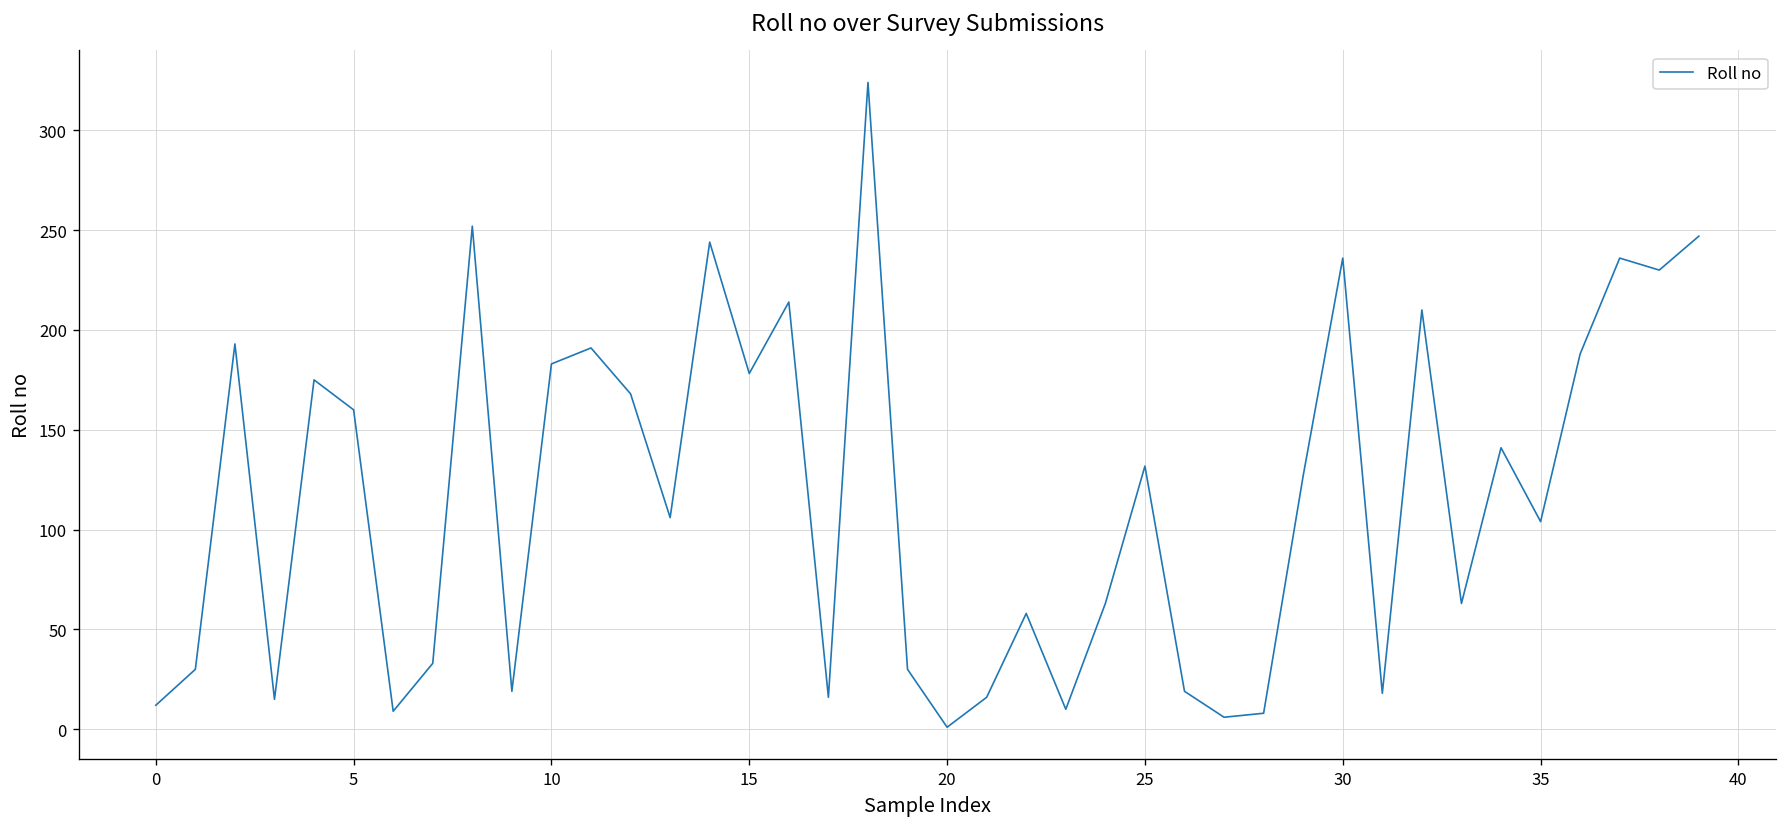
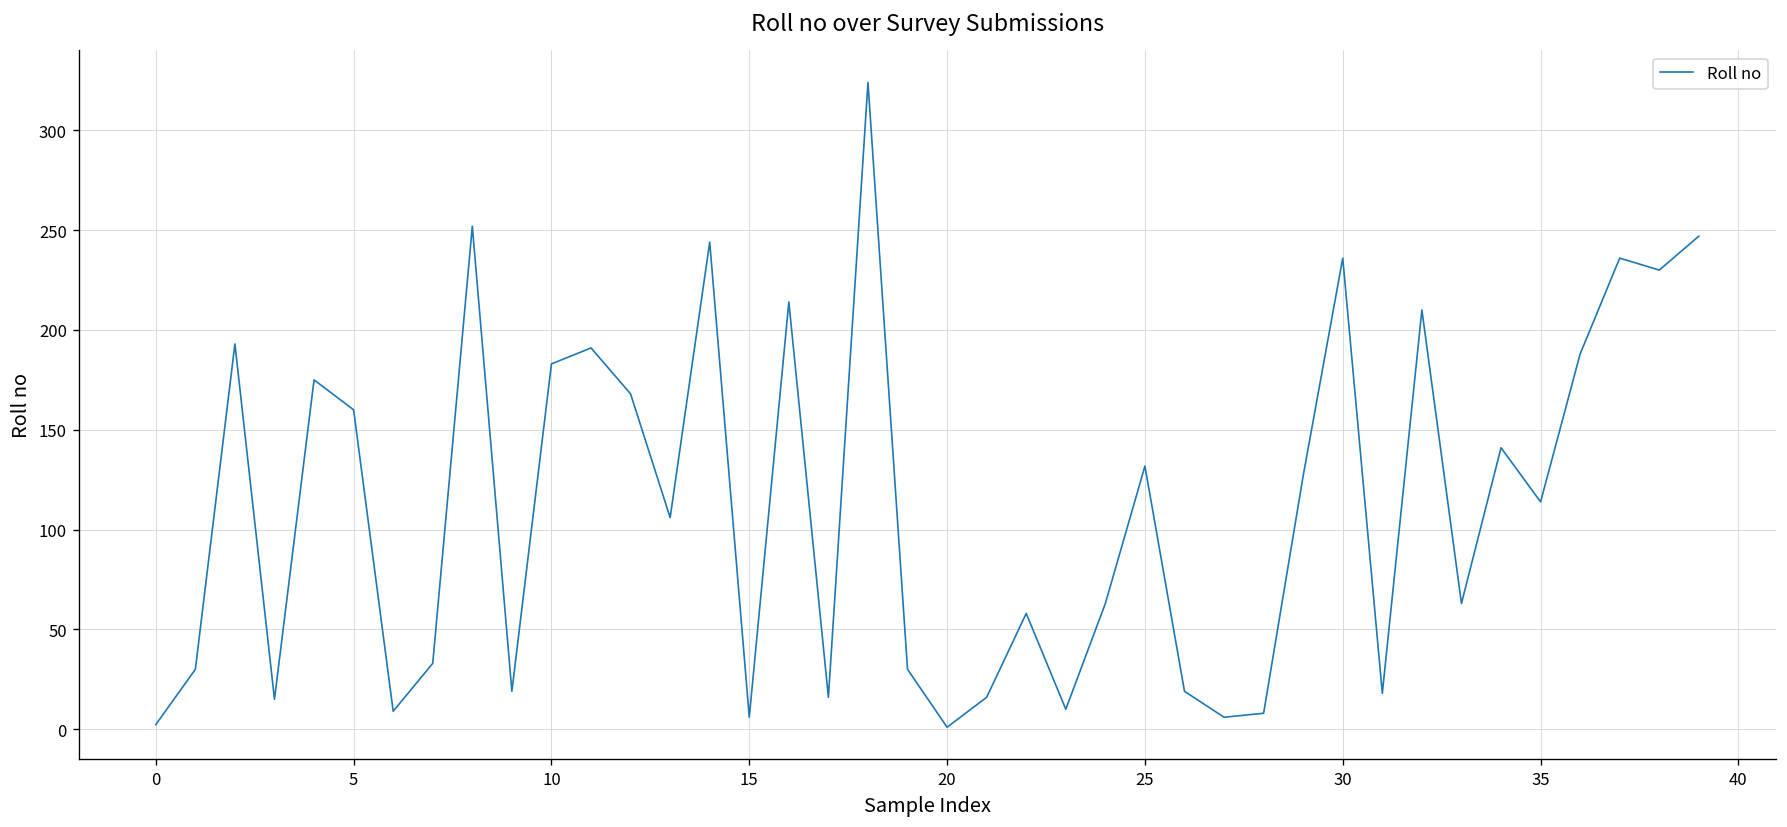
  {
-   "0": 12,
+   "0": 2,
    "5": 160,
    "10": 183,
-   "15": 178,
+   "15": 6,
    "20": 1,
    "25": 132,
    "30": 236,
-   "35": 104
+   "35": 114
  }
